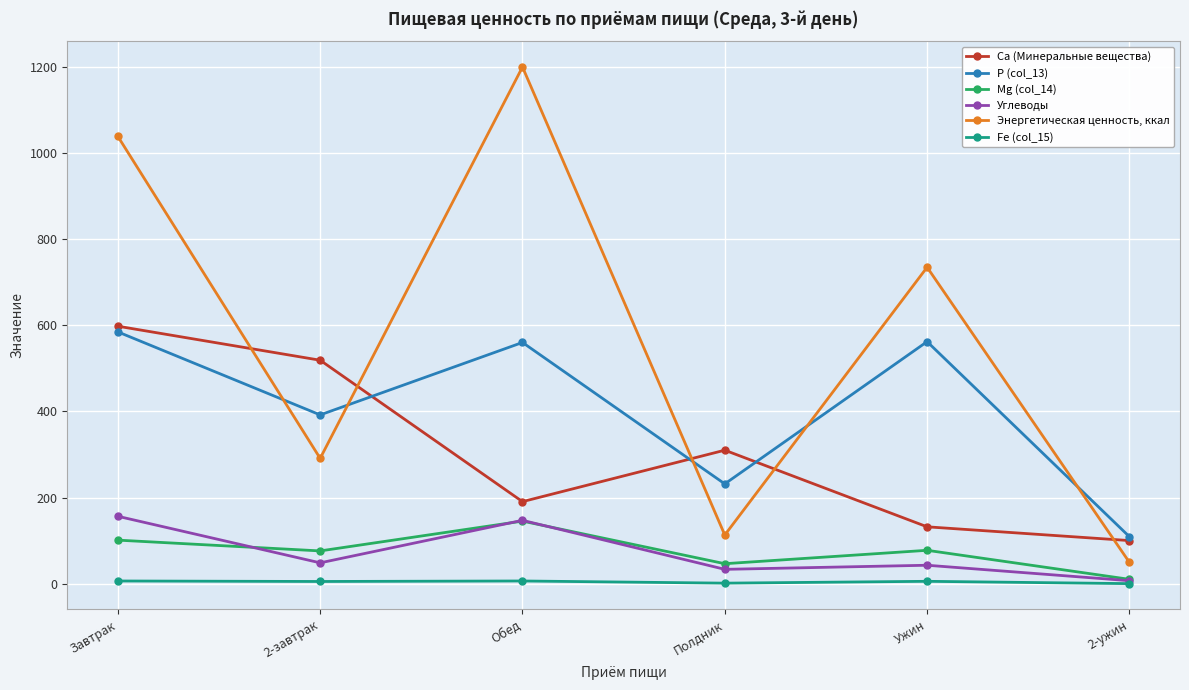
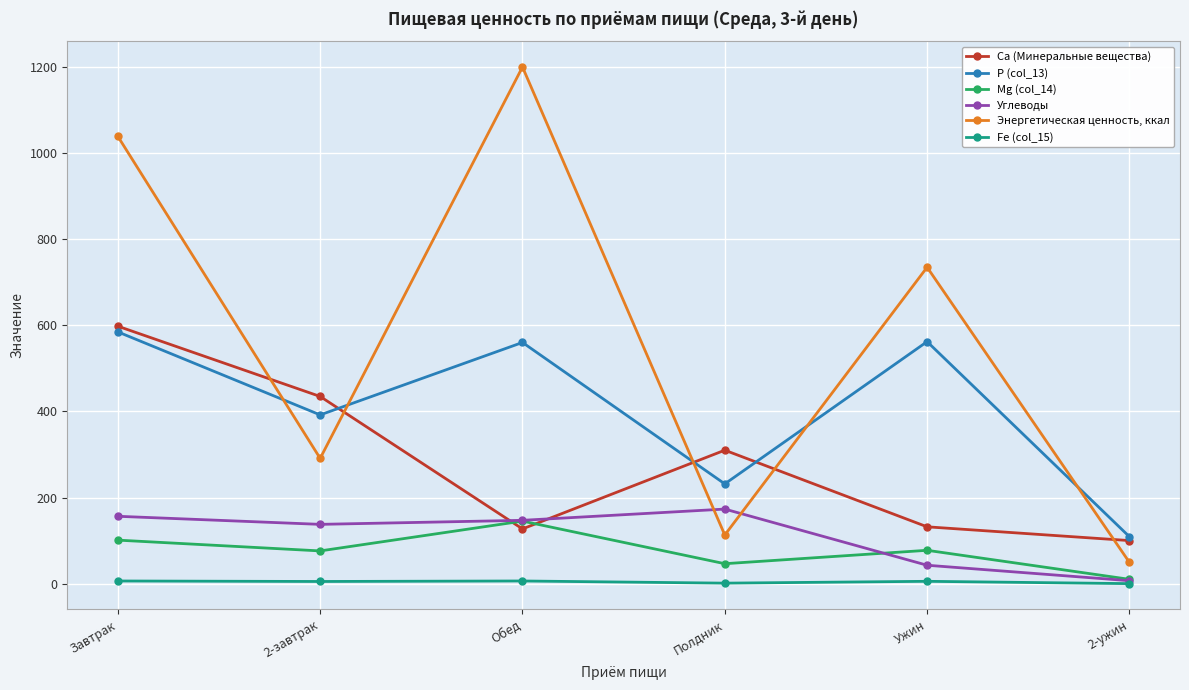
  {
    "Ca (Минеральные вещества)": {
      "Завтрак": 600,
-     "2-завтрак": 520,
-     "Обед": 190,
+     "2-завтрак": 430,
+     "Обед": 130,
      "Полдник": 310,
      "Ужин": 130,
      "2-ужин": 100
    },
    "P (col_13)": {
      "Завтрак": 580,
      "2-завтрак": 390,
      "Обед": 560,
      "Полдник": 230,
      "Ужин": 560,
      "2-ужин": 110
    },
    "Углеводы": {
      "Завтрак": 160,
-     "2-завтрак": 50,
-     "Полдник": 30,
+     "2-завтрак": 140,
+     "Полдник": 170,
      "Ужин": 40
    },
    "Энергетическая ценность, ккал": {
      "Завтрак": 1040,
      "2-завтрак": 290,
      "Обед": 1200,
      "Полдник": 110,
      "Ужин": 740,
      "2-ужин": 50
    }
  }
